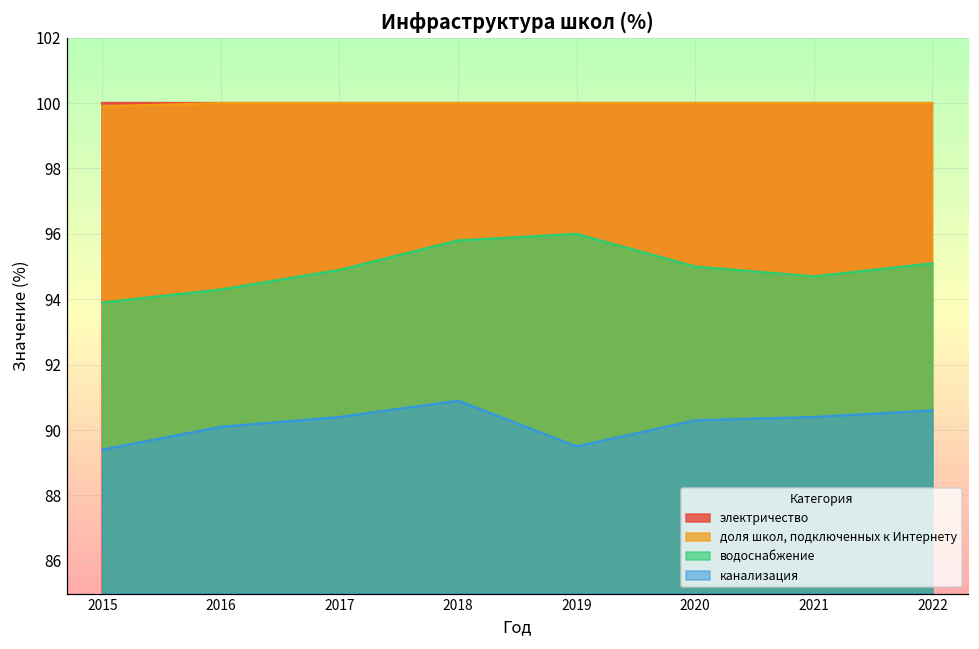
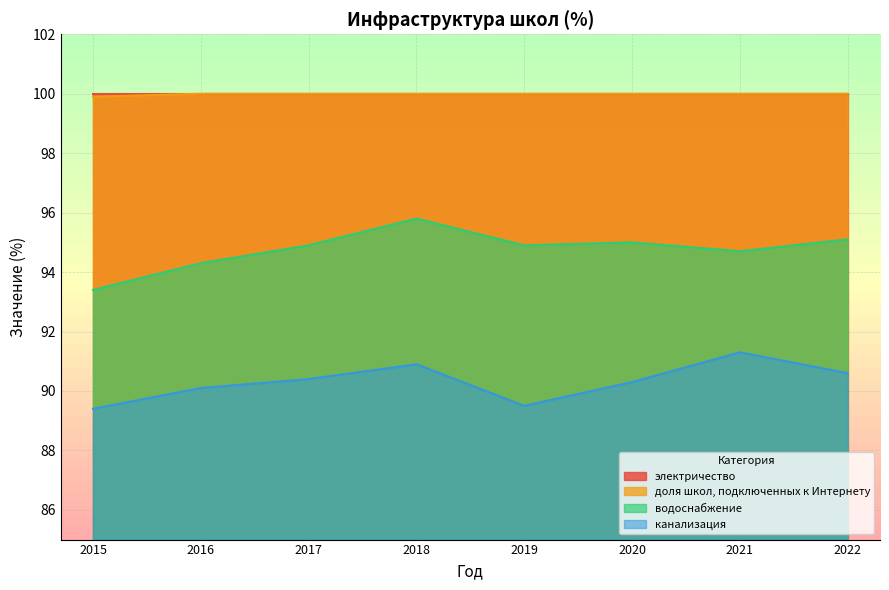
  {
    "электричество": {
      "2015": 100.0
    },
    "доля школ, подключенных к Интернету": {
      "2015": 99.9
    },
    "водоснабжение": {
-     "2015": 93.9,
+     "2015": 93.4,
      "2016": 94.3,
      "2017": 94.9,
      "2018": 95.8,
-     "2019": 96.0,
+     "2019": 94.9,
      "2020": 95.0,
      "2021": 94.7,
      "2022": 95.1
    },
    "канализация": {
      "2015": 89.4,
      "2016": 90.1,
      "2017": 90.4,
      "2018": 90.9,
      "2019": 89.5,
      "2020": 90.3,
-     "2021": 90.4,
+     "2021": 91.3,
      "2022": 90.6
    }
  }
